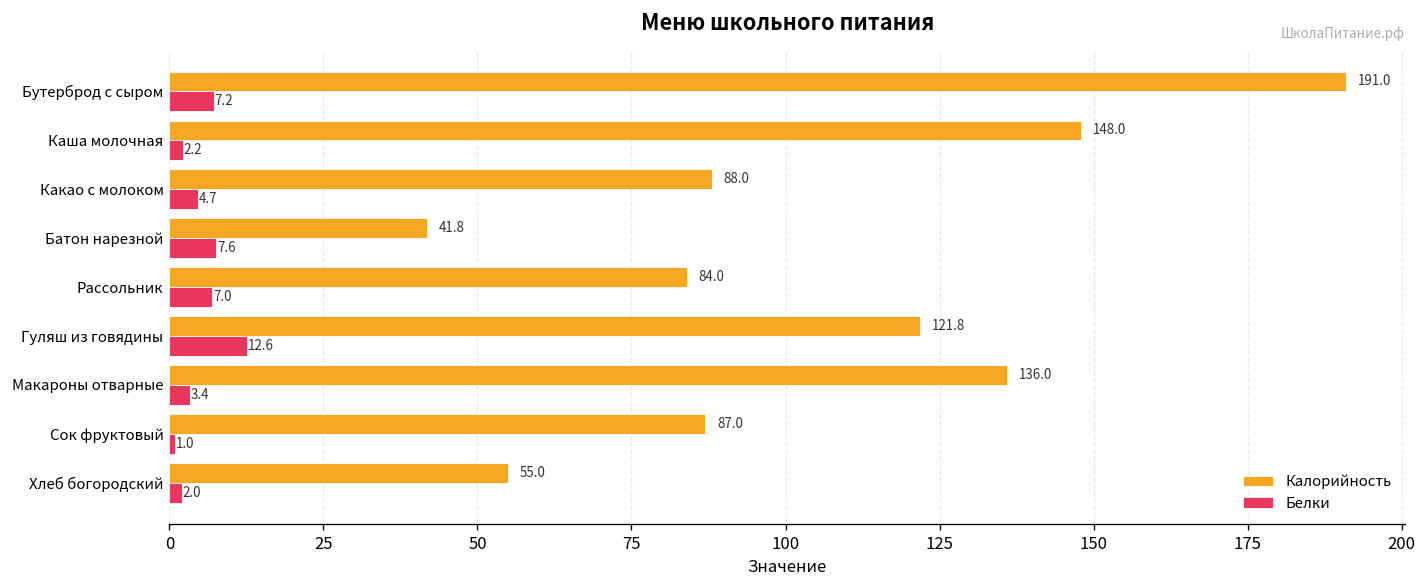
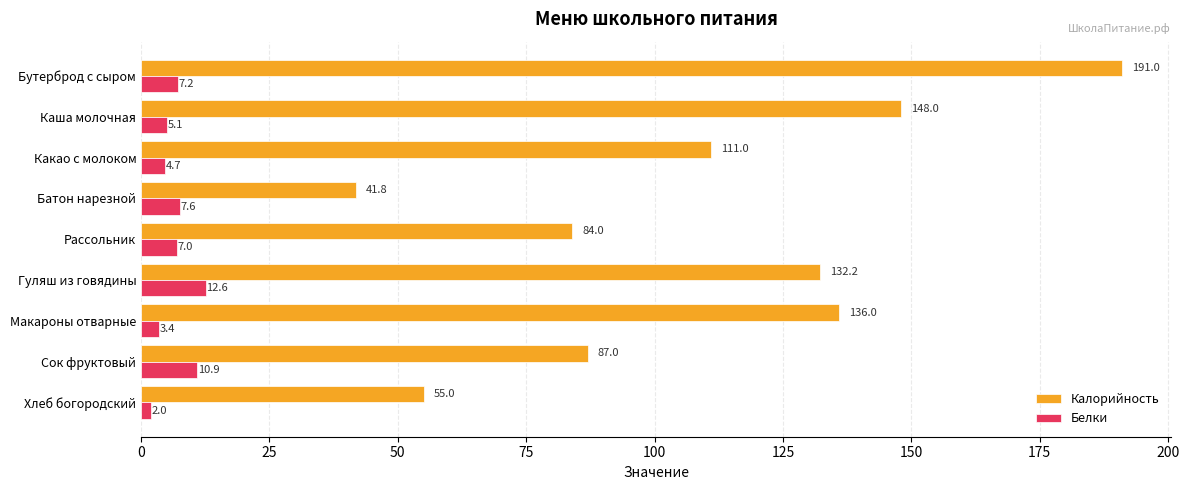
  {
    "Калорийность": {
      "Бутерброд с сыром": 191.0,
      "Каша молочная": 148.0,
-     "Какао с молоком": 88.0,
+     "Какао с молоком": 111.0,
      "Батон нарезной": 41.8,
      "Рассольник": 84.0,
-     "Гуляш из говядины": 121.8,
+     "Гуляш из говядины": 132.2,
      "Макароны отварные": 136.0,
      "Сок фруктовый": 87.0,
      "Хлеб богородский": 55.0
    },
    "Белки": {
      "Бутерброд с сыром": 7.2,
-     "Каша молочная": 2.2,
+     "Каша молочная": 5.1,
      "Какао с молоком": 4.7,
      "Батон нарезной": 7.6,
      "Рассольник": 7.0,
      "Гуляш из говядины": 12.6,
      "Макароны отварные": 3.4,
-     "Сок фруктовый": 1.0,
+     "Сок фруктовый": 10.9,
      "Хлеб богородский": 2.0
    }
  }
